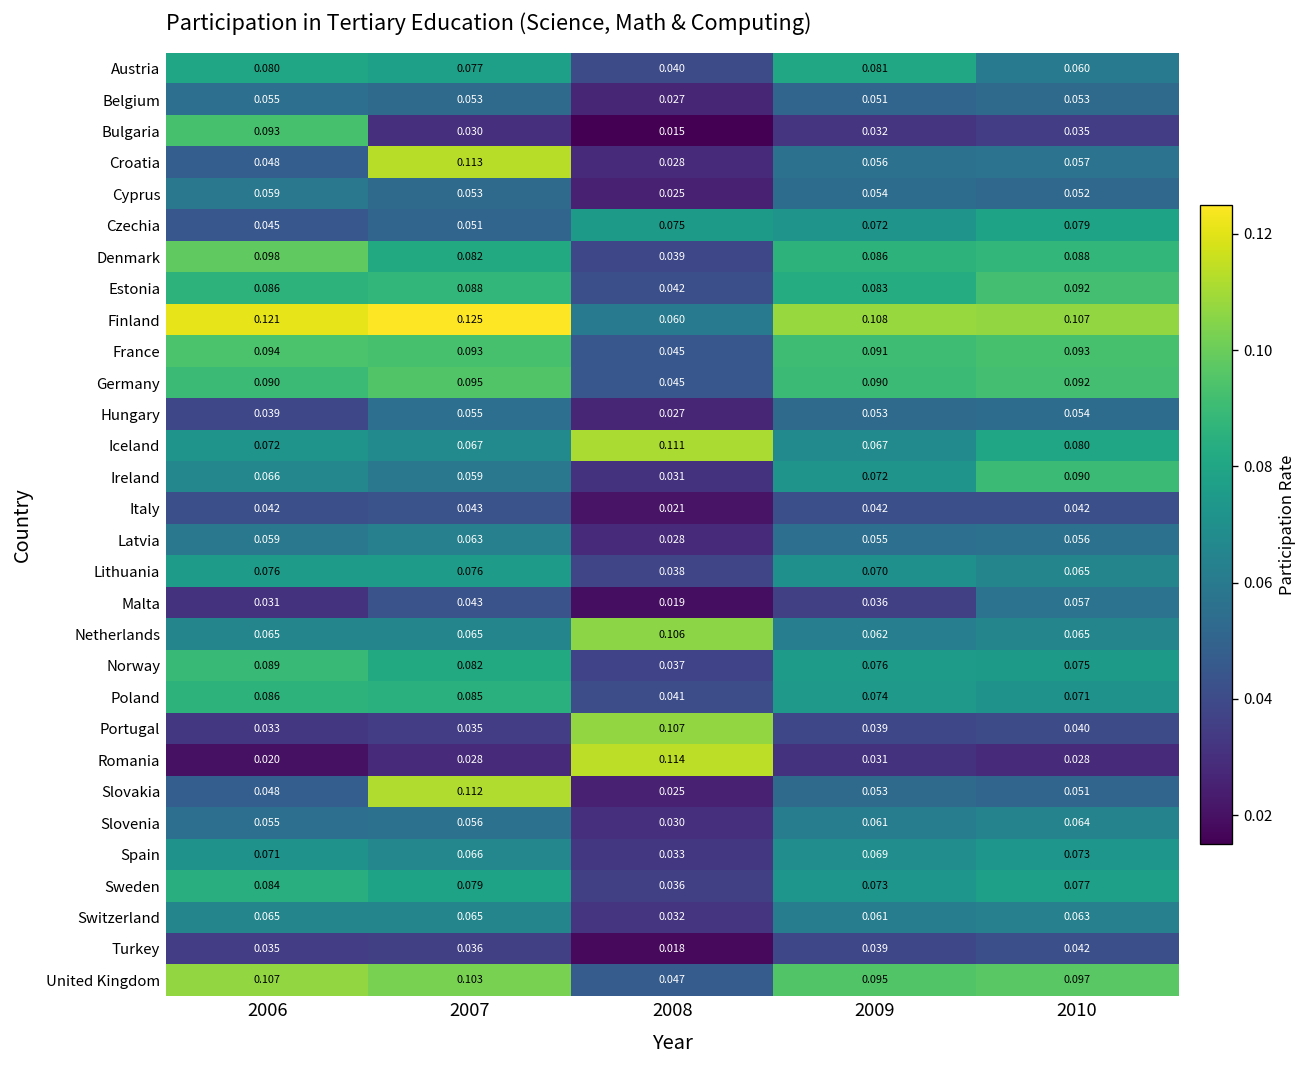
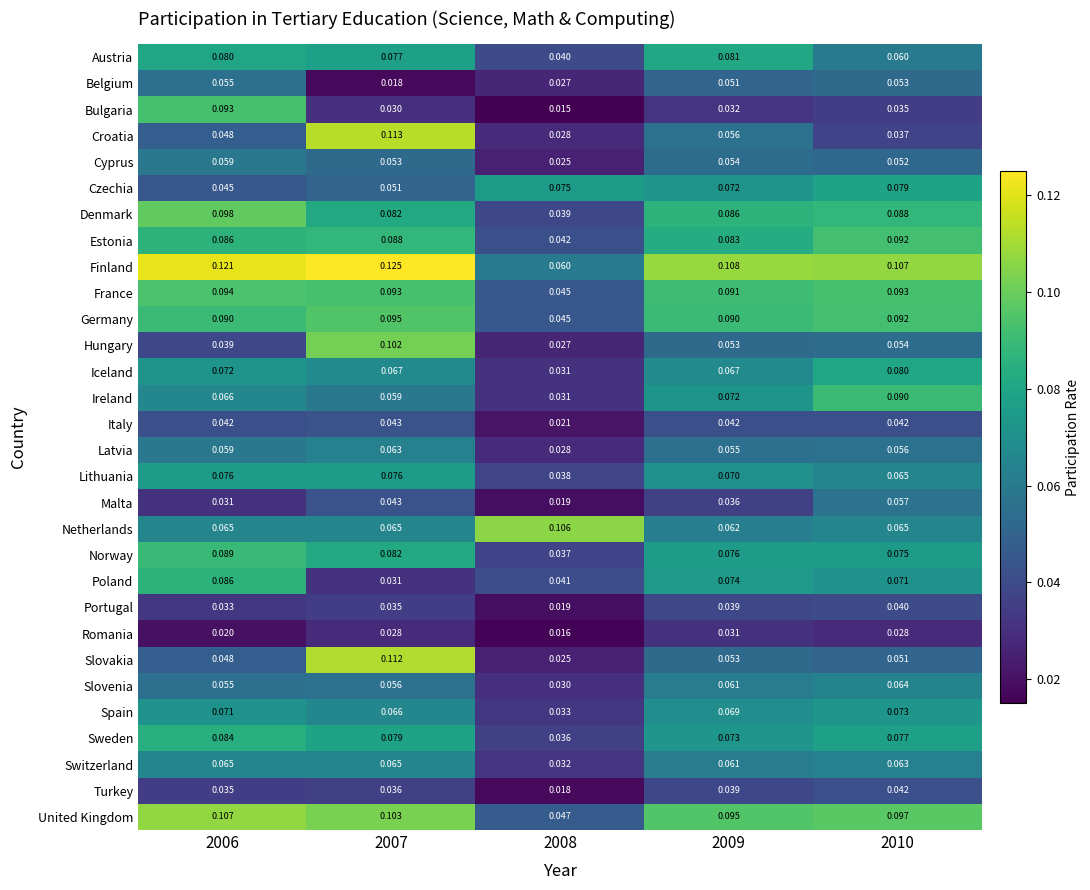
  {
    "Austria": {
      "2006": 0.080,
      "2007": 0.077,
      "2008": 0.040,
      "2009": 0.081,
      "2010": 0.060
    },
    "Belgium": {
      "2006": 0.055,
-     "2007": 0.053,
+     "2007": 0.018,
      "2008": 0.027,
      "2009": 0.051,
      "2010": 0.053
    },
    "Bulgaria": {
      "2006": 0.093,
      "2007": 0.030,
      "2008": 0.015,
      "2009": 0.032,
      "2010": 0.035
    },
    "Croatia": {
      "2006": 0.048,
      "2007": 0.113,
      "2008": 0.028,
      "2009": 0.056,
-     "2010": 0.057
+     "2010": 0.037
    },
    "Cyprus": {
      "2006": 0.059,
      "2007": 0.053,
      "2008": 0.025,
      "2009": 0.054,
      "2010": 0.052
    },
    "Czechia": {
      "2006": 0.045,
      "2007": 0.051,
      "2008": 0.075,
      "2009": 0.072,
      "2010": 0.079
    },
    "Denmark": {
      "2006": 0.098,
      "2007": 0.082,
      "2008": 0.039,
      "2009": 0.086,
      "2010": 0.088
    },
    "Estonia": {
      "2006": 0.086,
      "2007": 0.088,
      "2008": 0.042,
      "2009": 0.083,
      "2010": 0.092
    },
    "Finland": {
      "2006": 0.121,
      "2007": 0.125,
      "2008": 0.060,
      "2009": 0.108,
      "2010": 0.107
    },
    "France": {
      "2006": 0.094,
      "2007": 0.093,
      "2008": 0.045,
      "2009": 0.091,
      "2010": 0.093
    },
    "Germany": {
      "2006": 0.090,
      "2007": 0.095,
      "2008": 0.045,
      "2009": 0.090,
      "2010": 0.092
    },
    "Hungary": {
      "2006": 0.039,
-     "2007": 0.055,
+     "2007": 0.102,
      "2008": 0.027,
      "2009": 0.053,
      "2010": 0.054
    },
    "Iceland": {
      "2006": 0.072,
      "2007": 0.067,
-     "2008": 0.111,
+     "2008": 0.031,
      "2009": 0.067,
      "2010": 0.080
    },
    "Ireland": {
      "2006": 0.066,
      "2007": 0.059,
      "2008": 0.031,
      "2009": 0.072,
      "2010": 0.090
    },
    "Italy": {
      "2006": 0.042,
      "2007": 0.043,
      "2008": 0.021,
      "2009": 0.042,
      "2010": 0.042
    },
    "Latvia": {
      "2006": 0.059,
      "2007": 0.063,
      "2008": 0.028,
      "2009": 0.055,
      "2010": 0.056
    },
    "Lithuania": {
      "2006": 0.076,
      "2007": 0.076,
      "2008": 0.038,
      "2009": 0.070,
      "2010": 0.065
    },
    "Malta": {
      "2006": 0.031,
      "2007": 0.043,
      "2008": 0.019,
      "2009": 0.036,
      "2010": 0.057
    },
    "Netherlands": {
      "2006": 0.065,
      "2007": 0.065,
      "2008": 0.106,
      "2009": 0.062,
      "2010": 0.065
    },
    "Norway": {
      "2006": 0.089,
      "2007": 0.082,
      "2008": 0.037,
      "2009": 0.076,
      "2010": 0.075
    },
    "Poland": {
      "2006": 0.086,
-     "2007": 0.085,
+     "2007": 0.031,
      "2008": 0.041,
      "2009": 0.074,
      "2010": 0.071
    },
    "Portugal": {
      "2006": 0.033,
      "2007": 0.035,
-     "2008": 0.107,
+     "2008": 0.019,
      "2009": 0.039,
      "2010": 0.040
    },
    "Romania": {
      "2006": 0.020,
      "2007": 0.028,
-     "2008": 0.114,
+     "2008": 0.016,
      "2009": 0.031,
      "2010": 0.028
    },
    "Slovakia": {
      "2006": 0.048,
      "2007": 0.112,
      "2008": 0.025,
      "2009": 0.053,
      "2010": 0.051
    },
    "Slovenia": {
      "2006": 0.055,
      "2007": 0.056,
      "2008": 0.030,
      "2009": 0.061,
      "2010": 0.064
    },
    "Spain": {
      "2006": 0.071,
      "2007": 0.066,
      "2008": 0.033,
      "2009": 0.069,
      "2010": 0.073
    },
    "Sweden": {
      "2006": 0.084,
      "2007": 0.079,
      "2008": 0.036,
      "2009": 0.073,
      "2010": 0.077
    },
    "Switzerland": {
      "2006": 0.065,
      "2007": 0.065,
      "2008": 0.032,
      "2009": 0.061,
      "2010": 0.063
    },
    "Turkey": {
      "2006": 0.035,
      "2007": 0.036,
      "2008": 0.018,
      "2009": 0.039,
      "2010": 0.042
    },
    "United Kingdom": {
      "2006": 0.107,
      "2007": 0.103,
      "2008": 0.047,
      "2009": 0.095,
      "2010": 0.097
    }
  }
